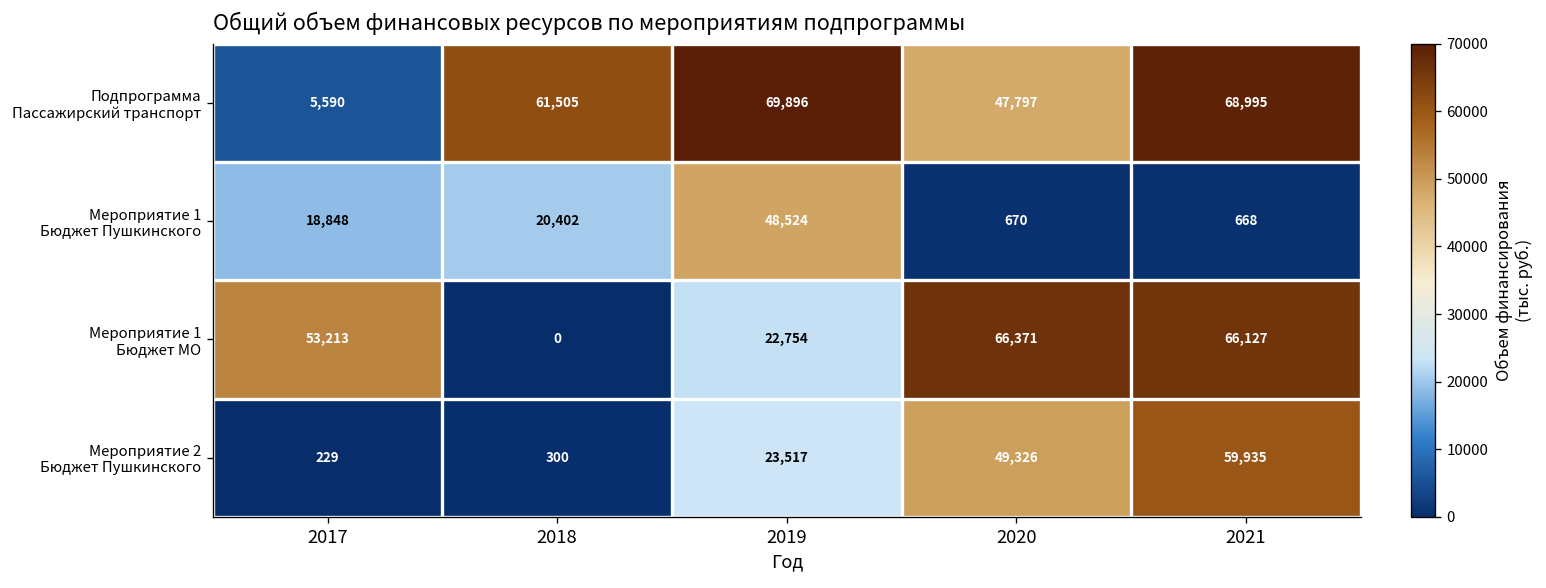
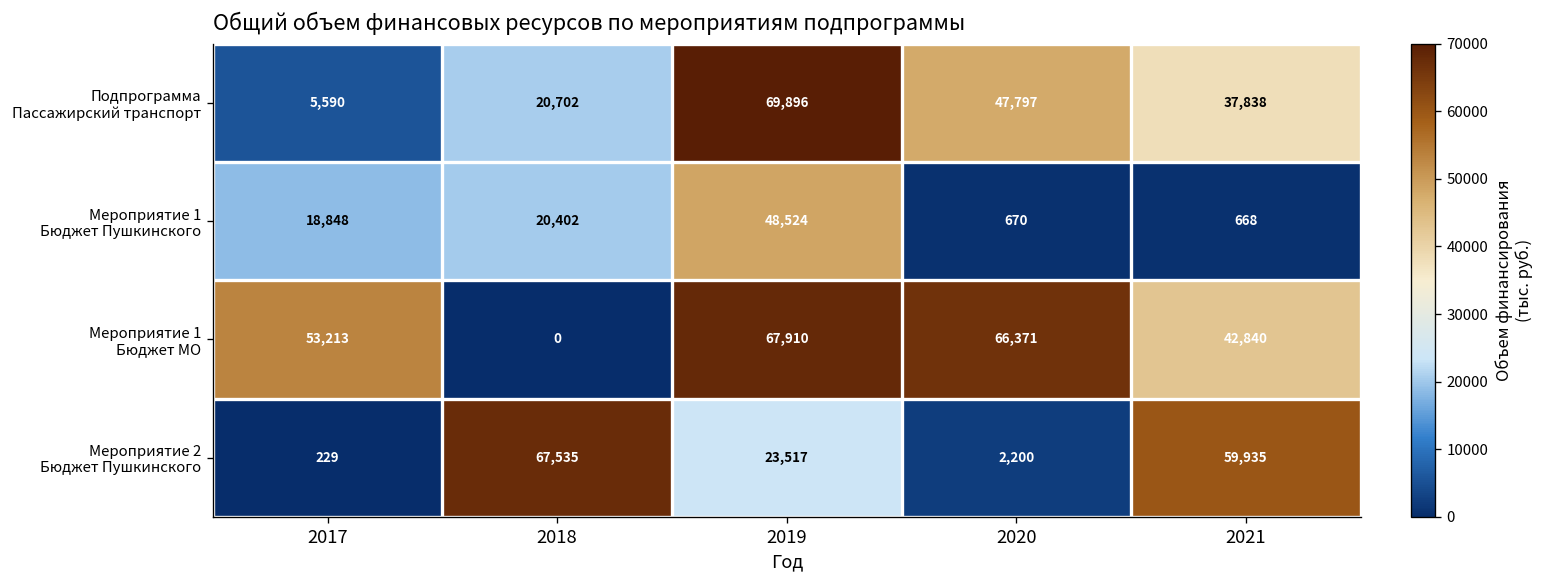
  {
    "Подпрограмма Пассажирский транспорт": {
      "2017": "5,590",
-     "2018": "61,505",
+     "2018": "20,702",
      "2019": "69,896",
      "2020": "47,797",
-     "2021": "68,995"
+     "2021": "37,838"
    },
    "Мероприятие 1 Бюджет Пушкинского": {
      "2017": "18,848",
      "2018": "20,402",
      "2019": "48,524",
      "2020": "670",
      "2021": "668"
    },
    "Мероприятие 1 Бюджет МО": {
      "2017": "53,213",
      "2018": "0",
-     "2019": "22,754",
+     "2019": "67,910",
      "2020": "66,371",
-     "2021": "66,127"
+     "2021": "42,840"
    },
    "Мероприятие 2 Бюджет Пушкинского": {
      "2017": "229",
-     "2018": "300",
+     "2018": "67,535",
      "2019": "23,517",
-     "2020": "49,326",
+     "2020": "2,200",
      "2021": "59,935"
    }
  }
